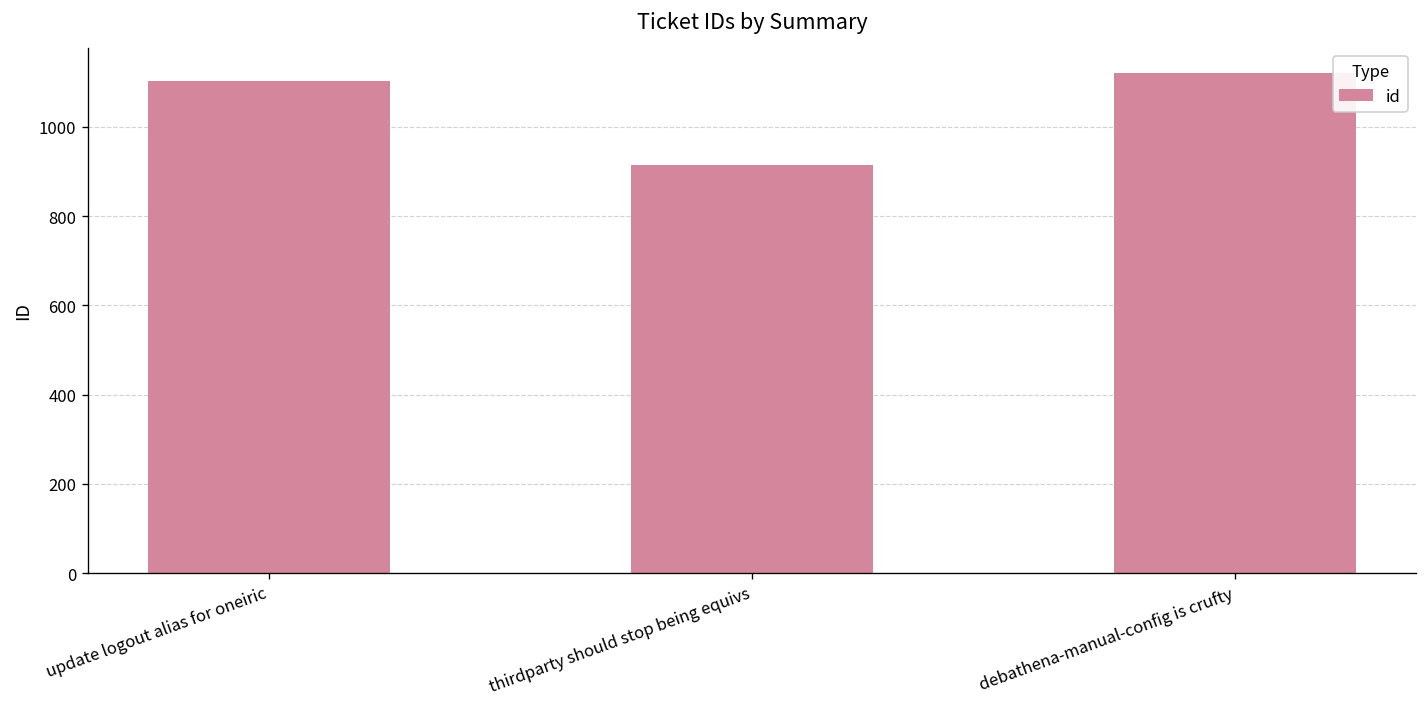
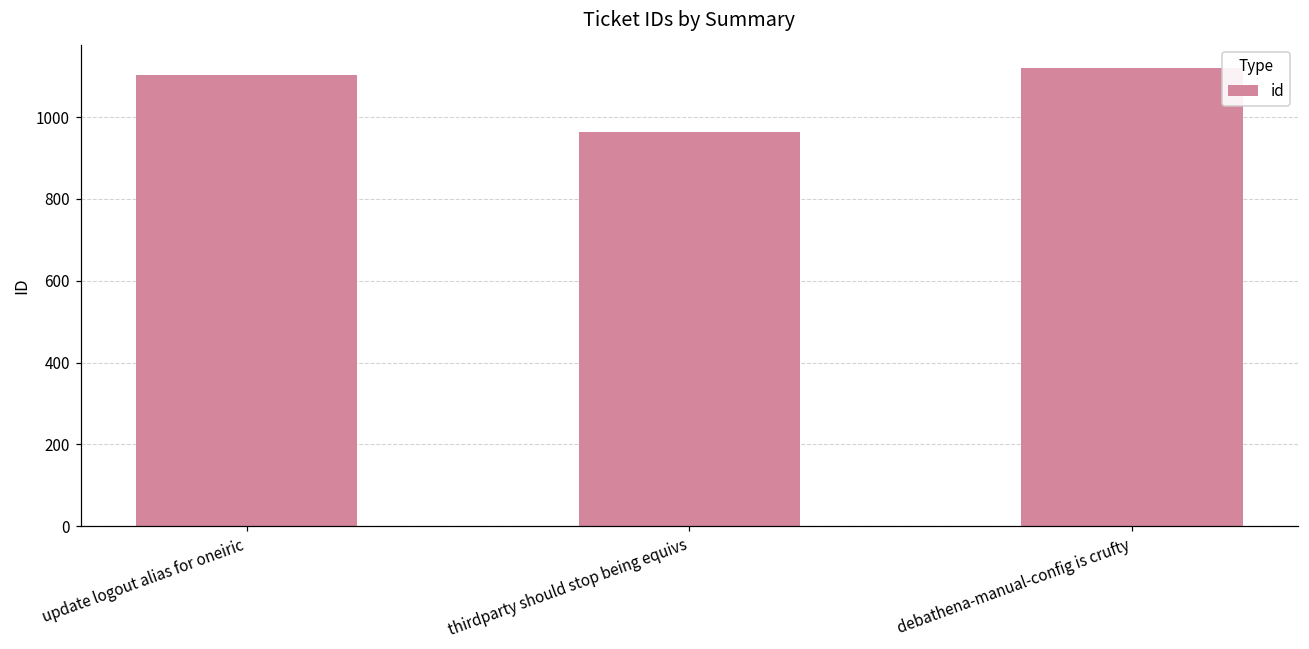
  {
    "update logout alias for oneiric": 1100,
-   "thirdparty should stop being equivs": 920,
+   "thirdparty should stop being equivs": 960,
    "debathena-manual-config is crufty": 1120
  }
